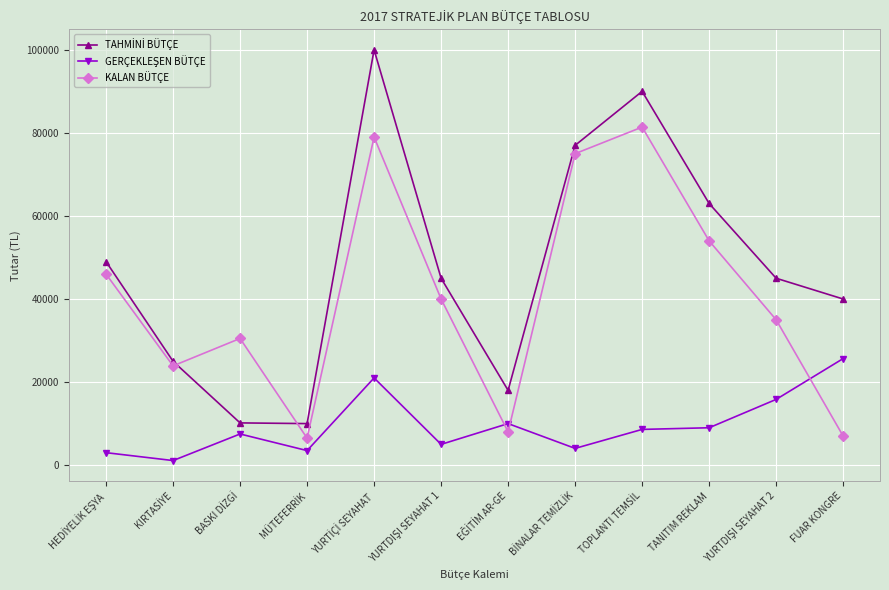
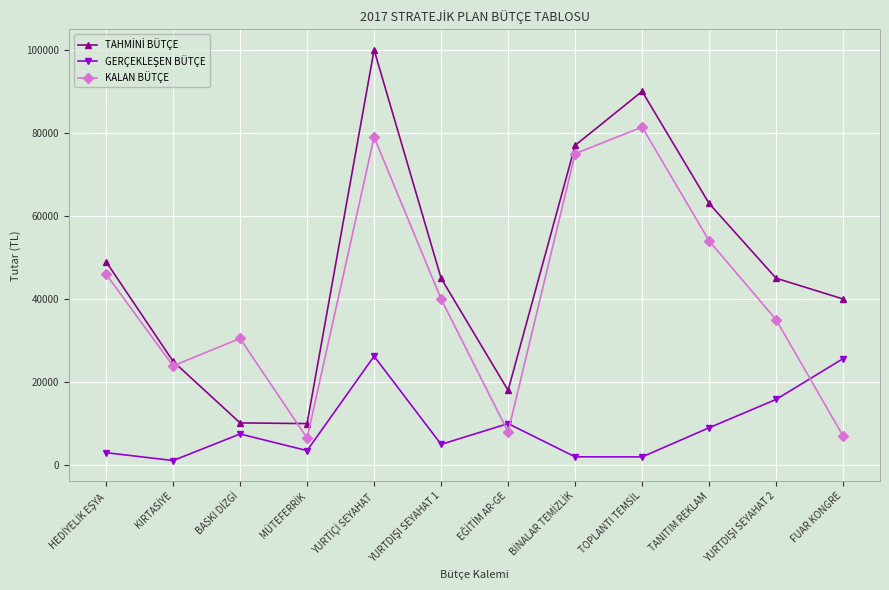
  {
    "TAHMİNİ BÜTÇE": {
      "HEDİYELİK EŞYA": 49000,
      "KIRTASİYE": 25000,
      "BASKI DİZGİ": 10000,
      "MÜTEFERRİK": 10000,
      "YURTİÇİ SEYAHAT": 100000,
      "YURTDIŞI SEYAHAT 1": 45000,
      "EĞİTİM AR-GE": 18000,
      "BİNALAR TEMİZLİK": 77000,
      "TOPLANTI TEMSİL": 90000,
      "TANITIM REKLAM": 63000,
      "YURTDIŞI SEYAHAT 2": 45000,
      "FUAR KONGRE": 40000
    },
    "GERÇEKLEŞEN BÜTÇE": {
      "HEDİYELİK EŞYA": 3000,
      "KIRTASİYE": 1000,
      "BASKI DİZGİ": 8000,
      "MÜTEFERRİK": 4000,
-     "YURTİÇİ SEYAHAT": 21000,
+     "YURTİÇİ SEYAHAT": 26000,
      "YURTDIŞI SEYAHAT 1": 5000,
      "EĞİTİM AR-GE": 10000,
-     "BİNALAR TEMİZLİK": 4000,
-     "TOPLANTI TEMSİL": 9000,
+     "BİNALAR TEMİZLİK": 2000,
+     "TOPLANTI TEMSİL": 2000,
      "TANITIM REKLAM": 9000,
      "YURTDIŞI SEYAHAT 2": 16000,
      "FUAR KONGRE": 26000
    },
    "KALAN BÜTÇE": {
      "HEDİYELİK EŞYA": 46000,
      "KIRTASİYE": 24000,
      "BASKI DİZGİ": 31000,
      "MÜTEFERRİK": 7000,
      "YURTİÇİ SEYAHAT": 79000,
      "YURTDIŞI SEYAHAT 1": 40000,
      "EĞİTİM AR-GE": 8000,
      "BİNALAR TEMİZLİK": 75000,
      "TOPLANTI TEMSİL": 81000,
      "TANITIM REKLAM": 54000,
      "YURTDIŞI SEYAHAT 2": 35000,
      "FUAR KONGRE": 7000
    }
  }
